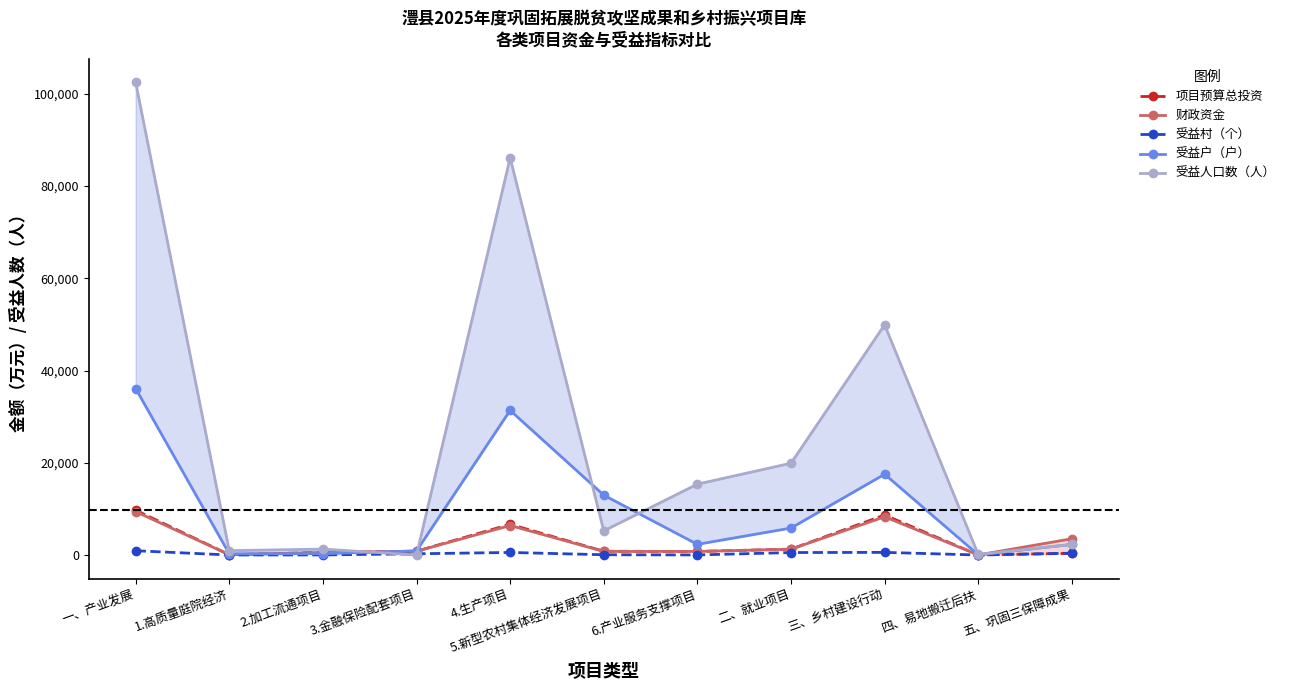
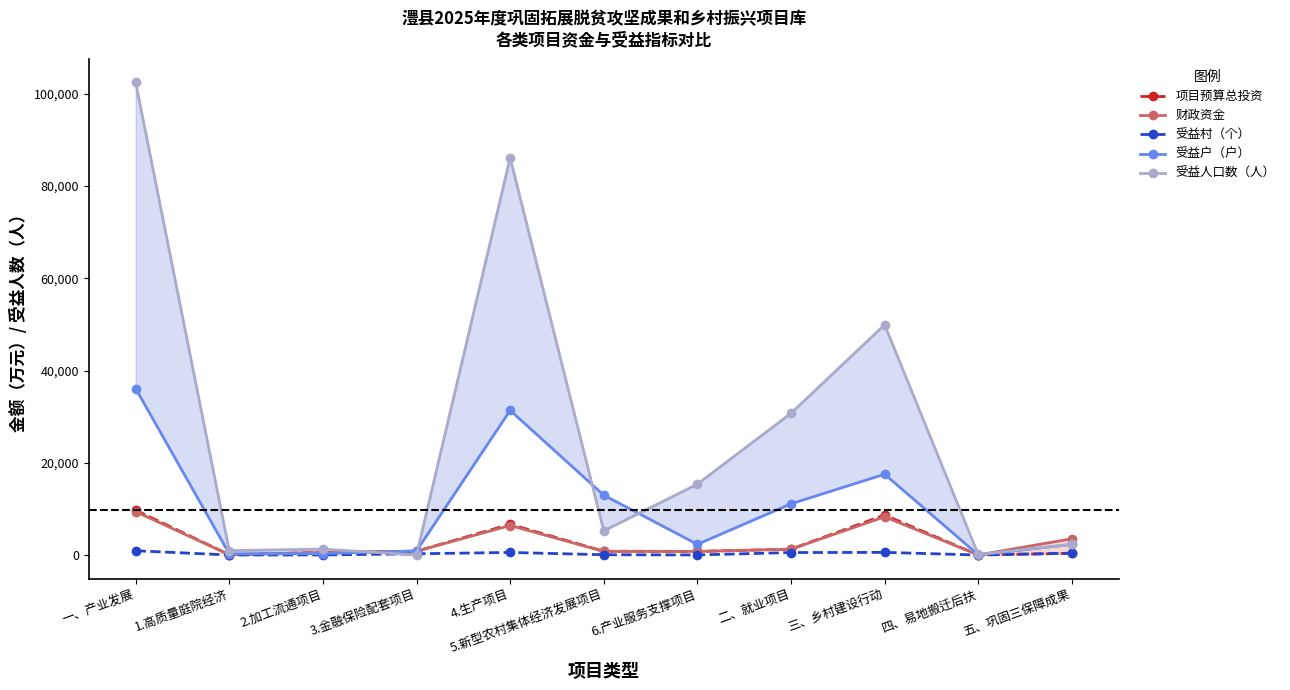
  {
    "受益户（户）": {
      "一、产业发展": "36,000",
      "4.生产项目": "31,000",
      "6.产业服务支撑项目": "2,000",
-     "二、就业项目": "6,000",
+     "二、就业项目": "11,000",
      "三、乡村建设行动": "18,000"
    },
    "受益人口数（人）": {
      "5.新型农村集体经济发展项目": "5,000",
-     "二、就业项目": "20,000"
+     "二、就业项目": "31,000"
    }
  }
